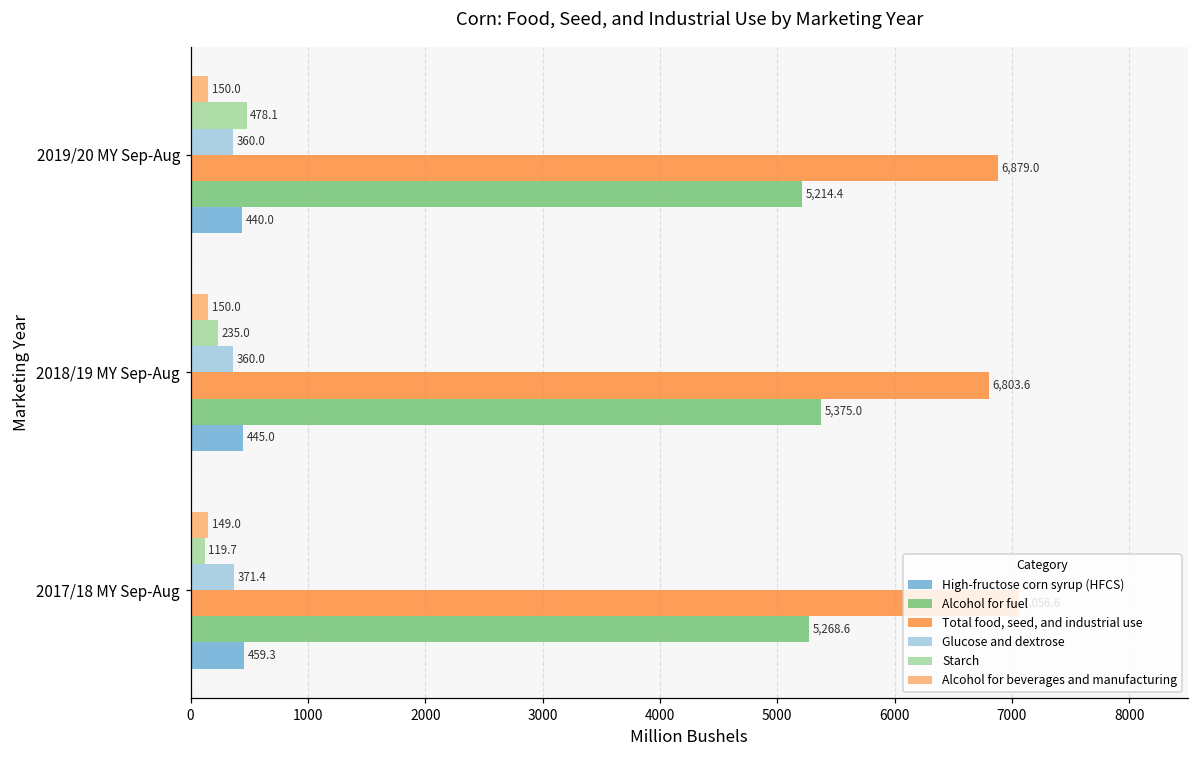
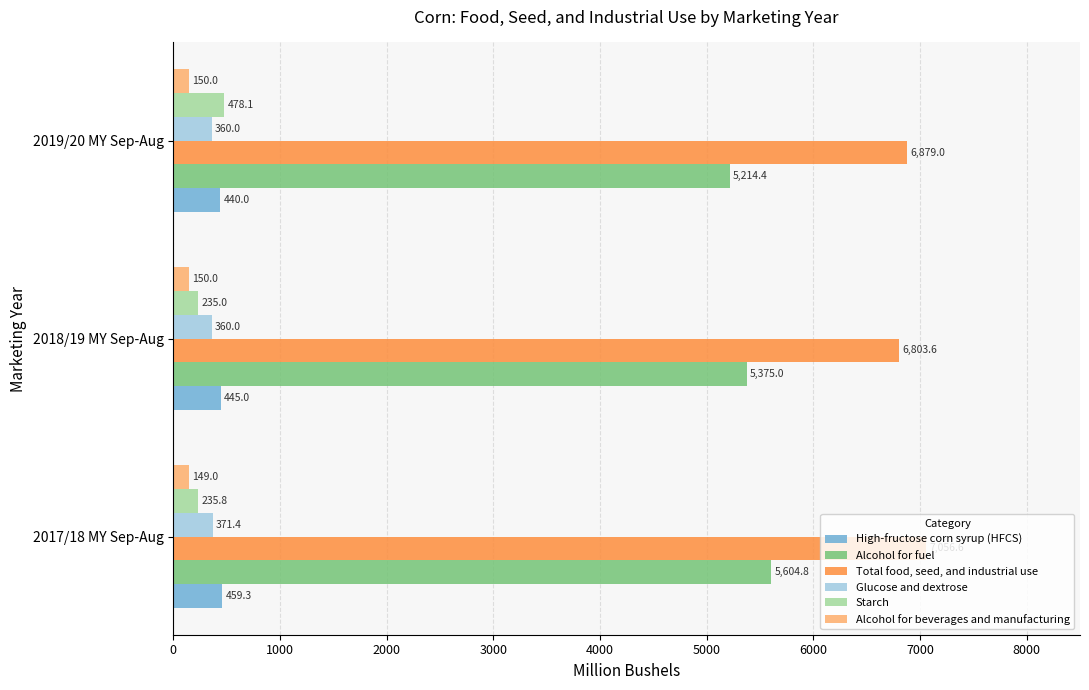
  {
    "Alcohol for fuel": {
      "2019/20 MY Sep-Aug": "5,214.4",
      "2018/19 MY Sep-Aug": "5,375.0",
-     "2017/18 MY Sep-Aug": "5,268.6"
+     "2017/18 MY Sep-Aug": "5,604.8"
    },
    "Starch": {
      "2019/20 MY Sep-Aug": "478.1",
      "2018/19 MY Sep-Aug": "235.0",
-     "2017/18 MY Sep-Aug": "119.7"
+     "2017/18 MY Sep-Aug": "235.8"
    }
  }
